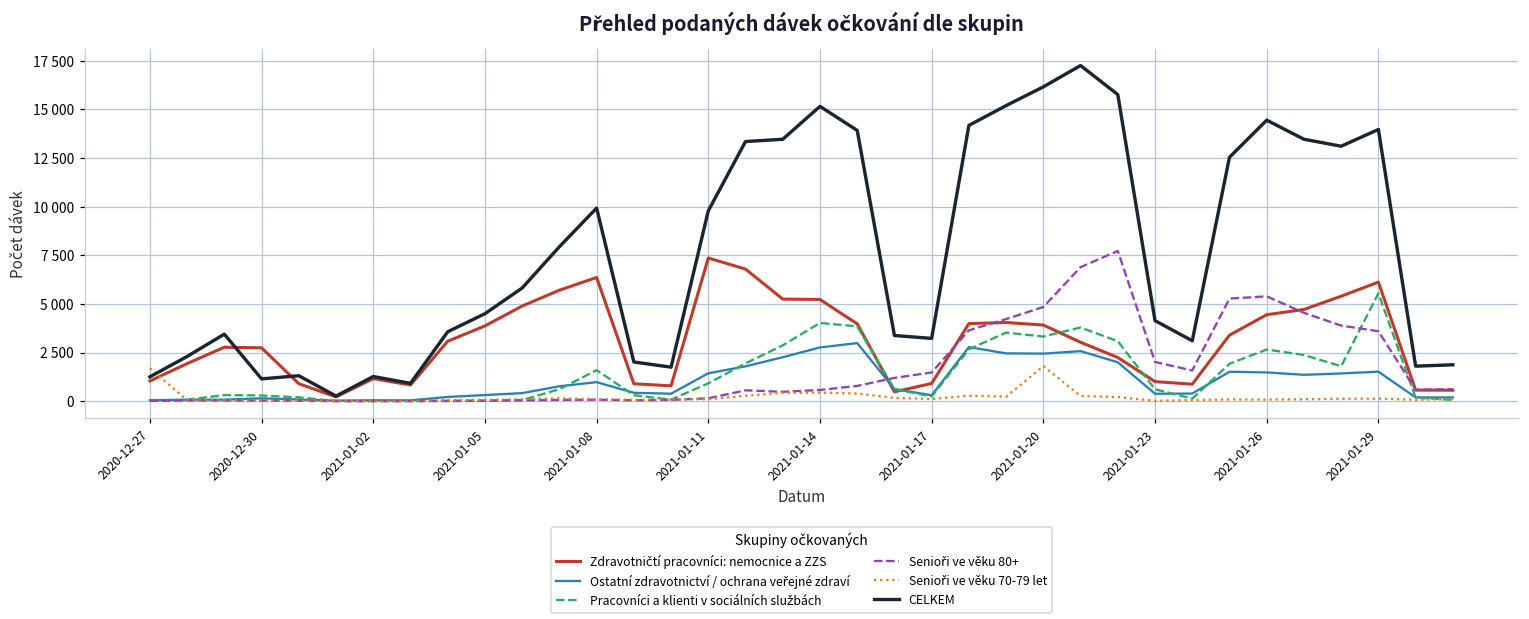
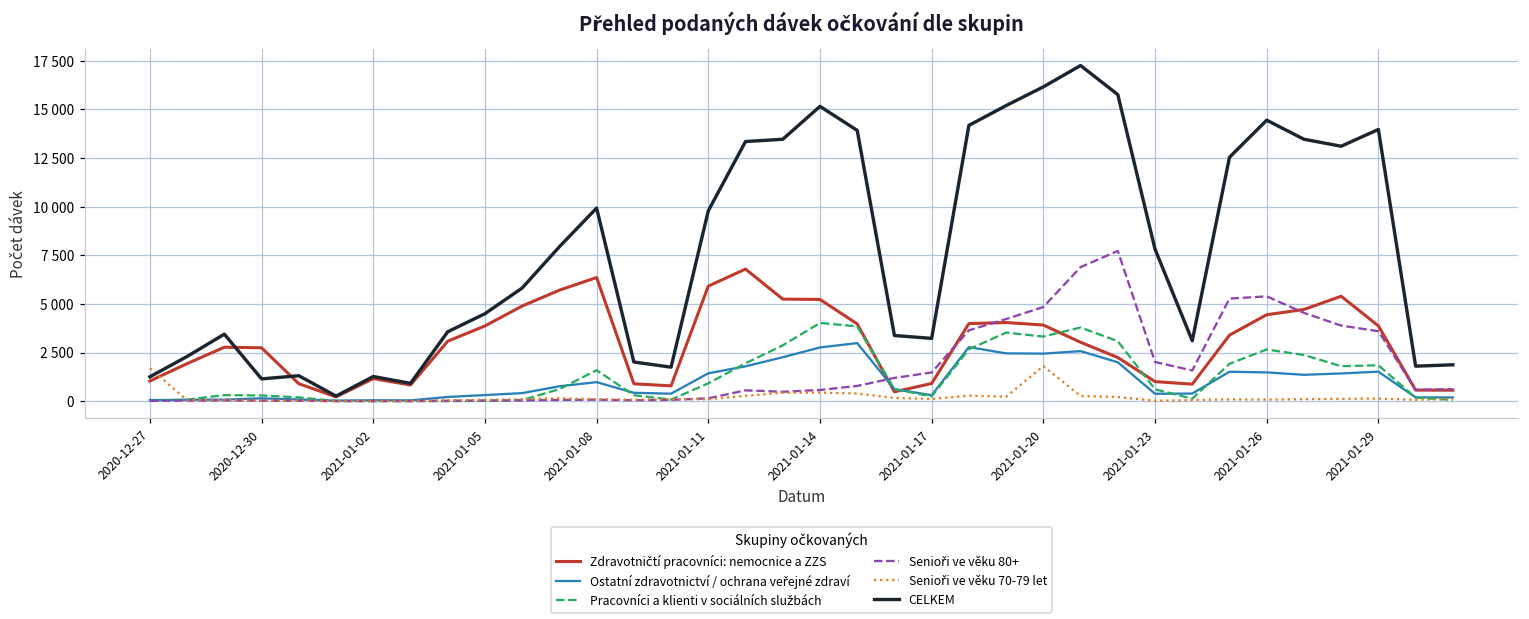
  {
    "Zdravotničtí pracovníci: nemocnice a ZZS": {
      "2020-12-27": 1000,
      "2020-12-30": 2700,
      "2021-01-05": 3900,
      "2021-01-08": 6400,
-     "2021-01-11": 7400,
+     "2021-01-11": 5900,
      "2021-01-14": 5200,
      "2021-01-17": 900,
      "2021-01-20": 3900,
      "2021-01-23": 1000,
      "2021-01-26": 4400,
-     "2021-01-29": 6100
+     "2021-01-29": 3900
    },
    "Ostatní zdravotnictví / ochrana veřejné zdraví": {
      "2021-01-05": 300,
      "2021-01-08": 1000,
      "2021-01-11": 1400,
      "2021-01-14": 2800,
      "2021-01-20": 2400,
      "2021-01-23": 400,
      "2021-01-26": 1500,
      "2021-01-29": 1500
    },
    "Pracovníci a klienti v sociálních službách": {
      "2020-12-30": 300,
      "2021-01-08": 1600,
      "2021-01-11": 900,
      "2021-01-14": 4000,
      "2021-01-20": 3300,
      "2021-01-23": 600,
      "2021-01-26": 2700,
-     "2021-01-29": 5500
+     "2021-01-29": 1800
    },
    "Senioři ve věku 80+": {
      "2021-01-17": 1500,
      "2021-01-20": 4800,
      "2021-01-23": 2000,
      "2021-01-26": 5400,
      "2021-01-29": 3600
    },
    "Senioři ve věku 70-79 let": {
      "2020-12-27": 1700,
      "2021-01-20": 1800,
      "2021-01-23": 0,
      "2021-01-26": 100,
      "2021-01-29": 100
    },
    "CELKEM": {
      "2020-12-27": 1300,
      "2020-12-30": 1100,
      "2021-01-05": 4500,
      "2021-01-08": 9900,
      "2021-01-11": 9800,
      "2021-01-14": 15200,
      "2021-01-17": 3200,
      "2021-01-20": 16200,
-     "2021-01-23": 4100,
+     "2021-01-23": 7800,
      "2021-01-26": 14400,
      "2021-01-29": 14000
    }
  }
